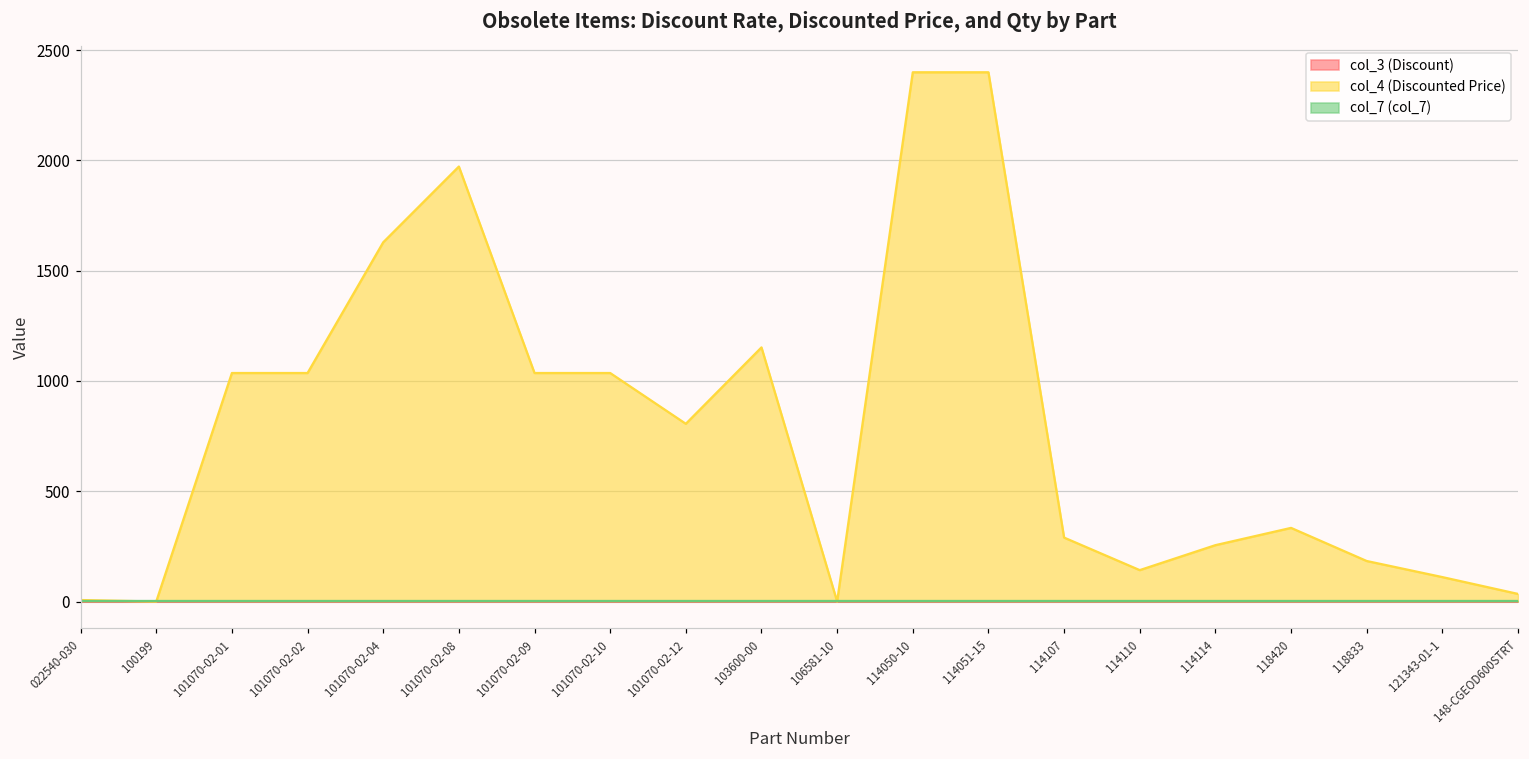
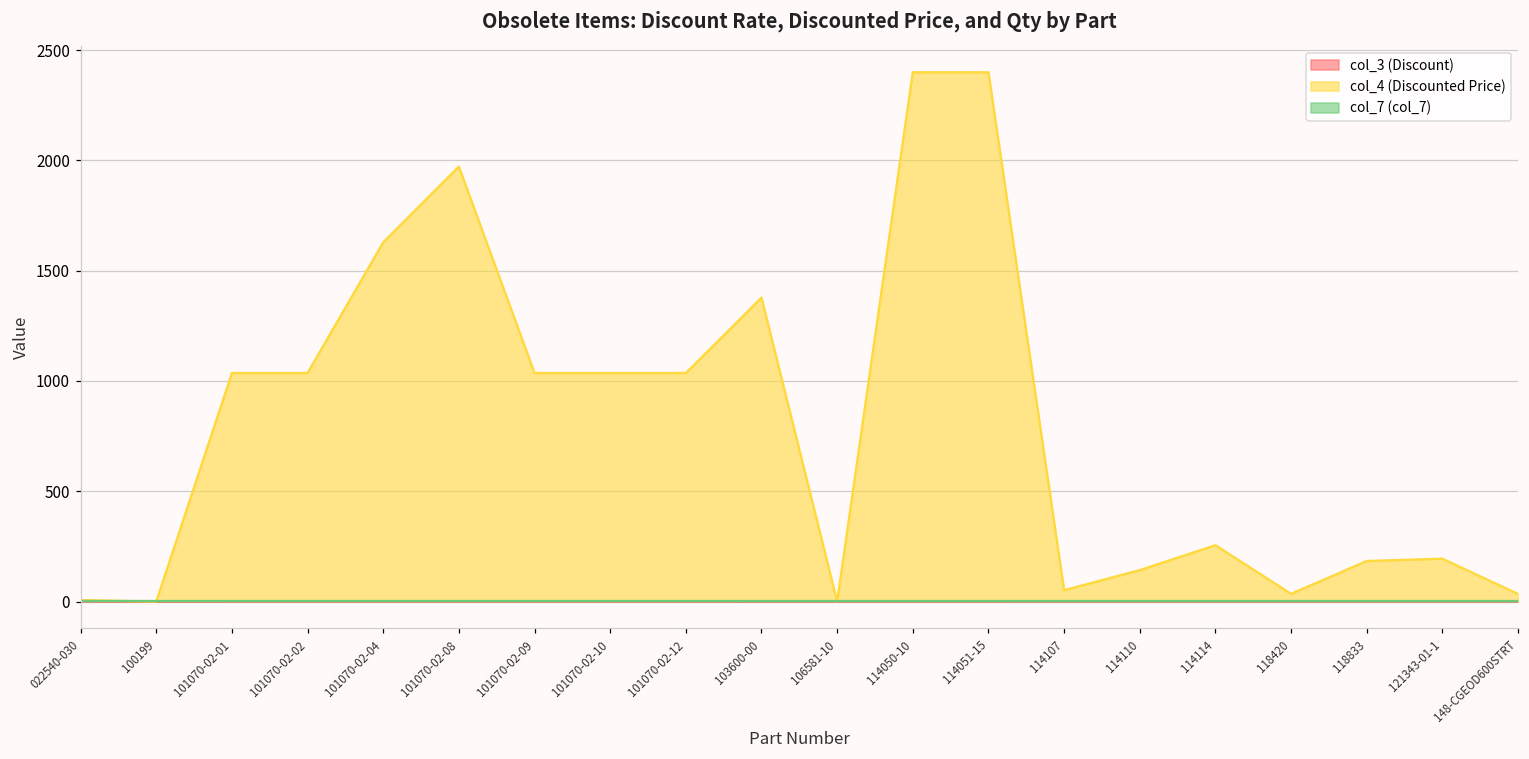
  {
    "col_7 (col_7)": {
      "101070-02-01": 0,
      "101070-02-02": 0,
      "101070-02-04": 0,
      "101070-02-08": 0,
      "101070-02-09": 0,
      "101070-02-10": 0,
      "101070-02-12": 0,
      "103600-00": 0,
      "114050-10": 0,
      "114051-15": 0,
      "114107": 0,
      "114110": 0,
      "114114": 0,
      "118420": 0,
      "118833": 0,
      "121343-01-1": 0,
      "148-CGEOD600STRT": 0
    },
    "col_4 (Discounted Price)": {
      "101070-02-01": 1040,
      "101070-02-02": 1040,
      "101070-02-04": 1630,
      "101070-02-08": 1970,
      "101070-02-09": 1040,
      "101070-02-10": 1040,
-     "101070-02-12": 810,
-     "103600-00": 1150,
+     "101070-02-12": 1040,
+     "103600-00": 1380,
      "114050-10": 2400,
      "114051-15": 2400,
-     "114107": 290,
+     "114107": 50,
      "114110": 140,
      "114114": 260,
-     "118420": 330,
+     "118420": 40,
      "118833": 180,
-     "121343-01-1": 110,
+     "121343-01-1": 190,
      "148-CGEOD600STRT": 30
    }
  }
